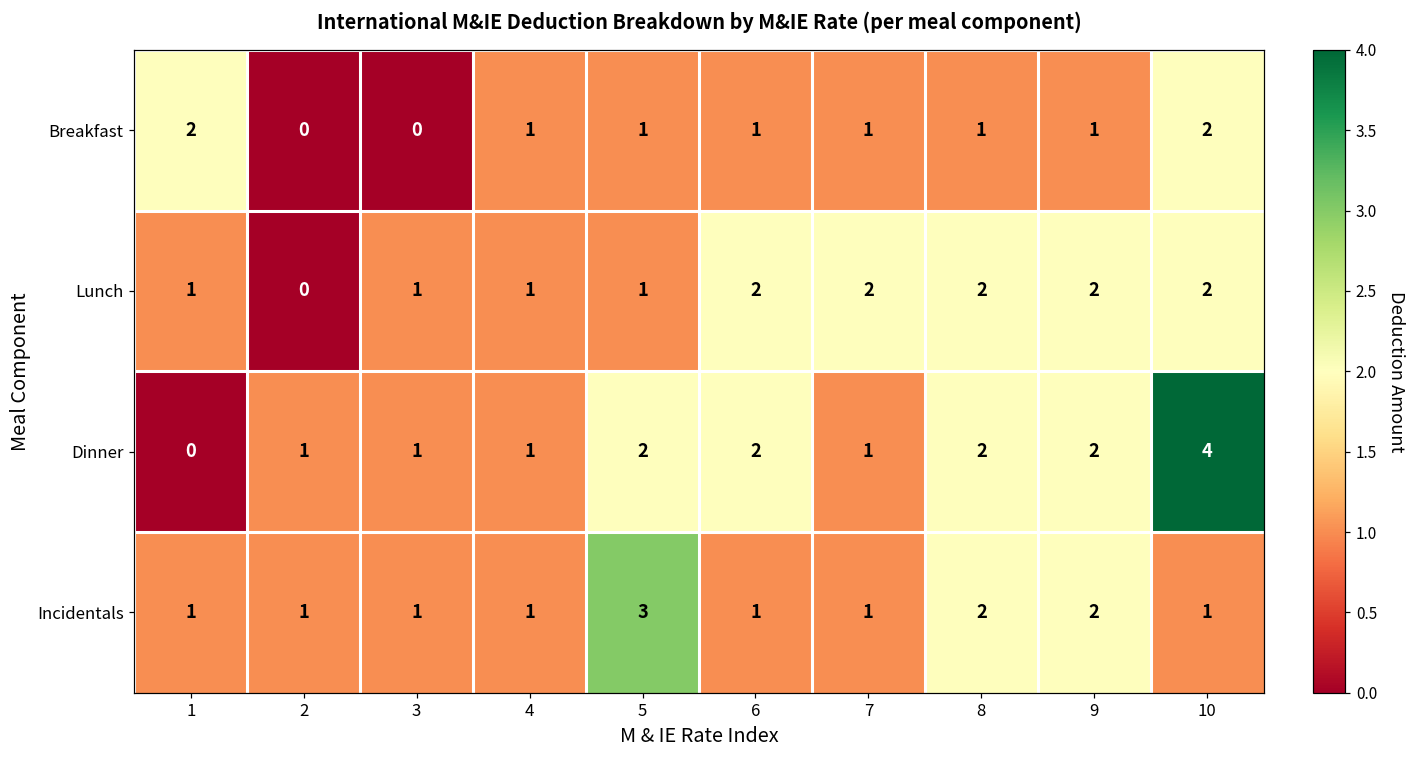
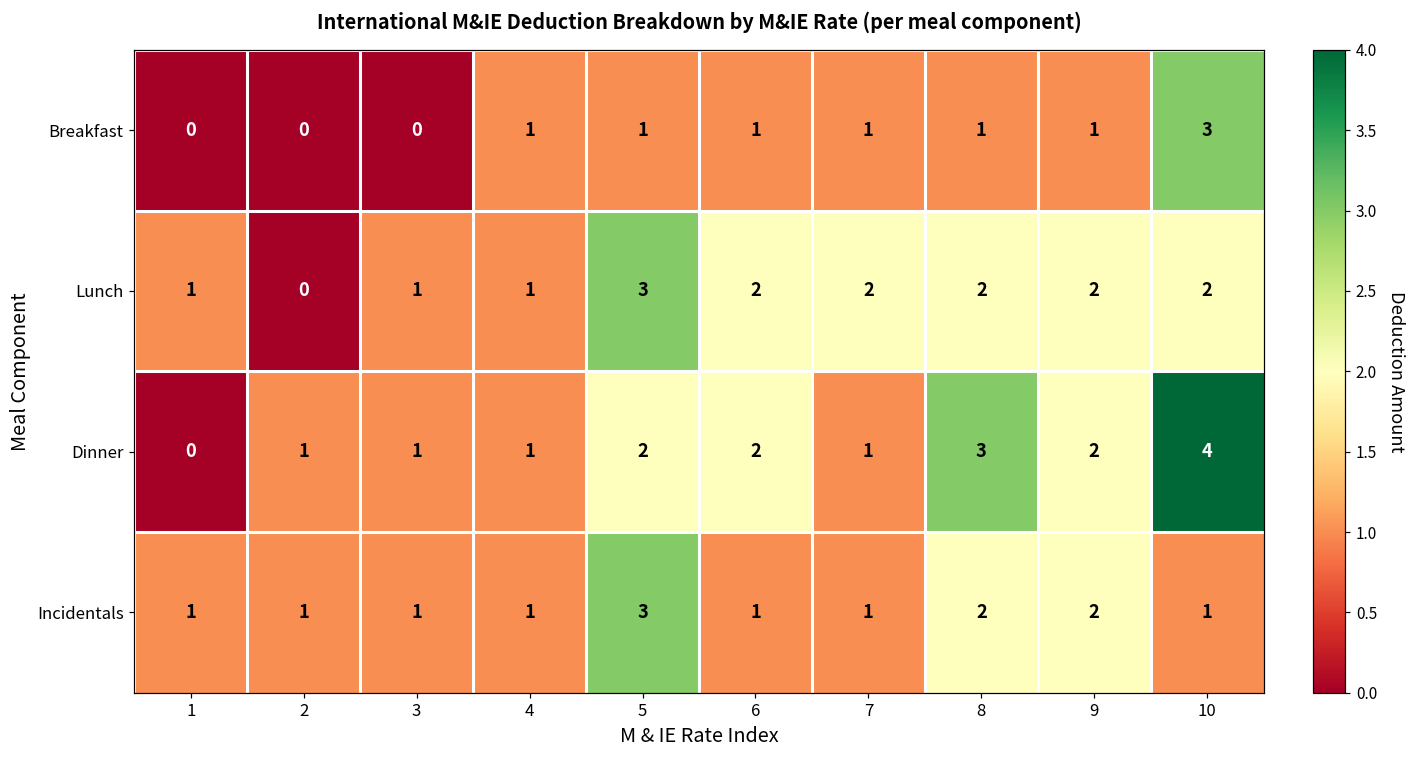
  {
    "Breakfast": {
-     "1": 2,
+     "1": 0,
      "2": 0,
      "3": 0,
      "4": 1,
      "5": 1,
      "6": 1,
      "7": 1,
      "8": 1,
      "9": 1,
-     "10": 2
+     "10": 3
    },
    "Lunch": {
      "1": 1,
      "2": 0,
      "3": 1,
      "4": 1,
-     "5": 1,
+     "5": 3,
      "6": 2,
      "7": 2,
      "8": 2,
      "9": 2,
      "10": 2
    },
    "Dinner": {
      "1": 0,
      "2": 1,
      "3": 1,
      "4": 1,
      "5": 2,
      "6": 2,
      "7": 1,
-     "8": 2,
+     "8": 3,
      "9": 2,
      "10": 4
    },
    "Incidentals": {
      "1": 1,
      "2": 1,
      "3": 1,
      "4": 1,
      "5": 3,
      "6": 1,
      "7": 1,
      "8": 2,
      "9": 2,
      "10": 1
    }
  }
